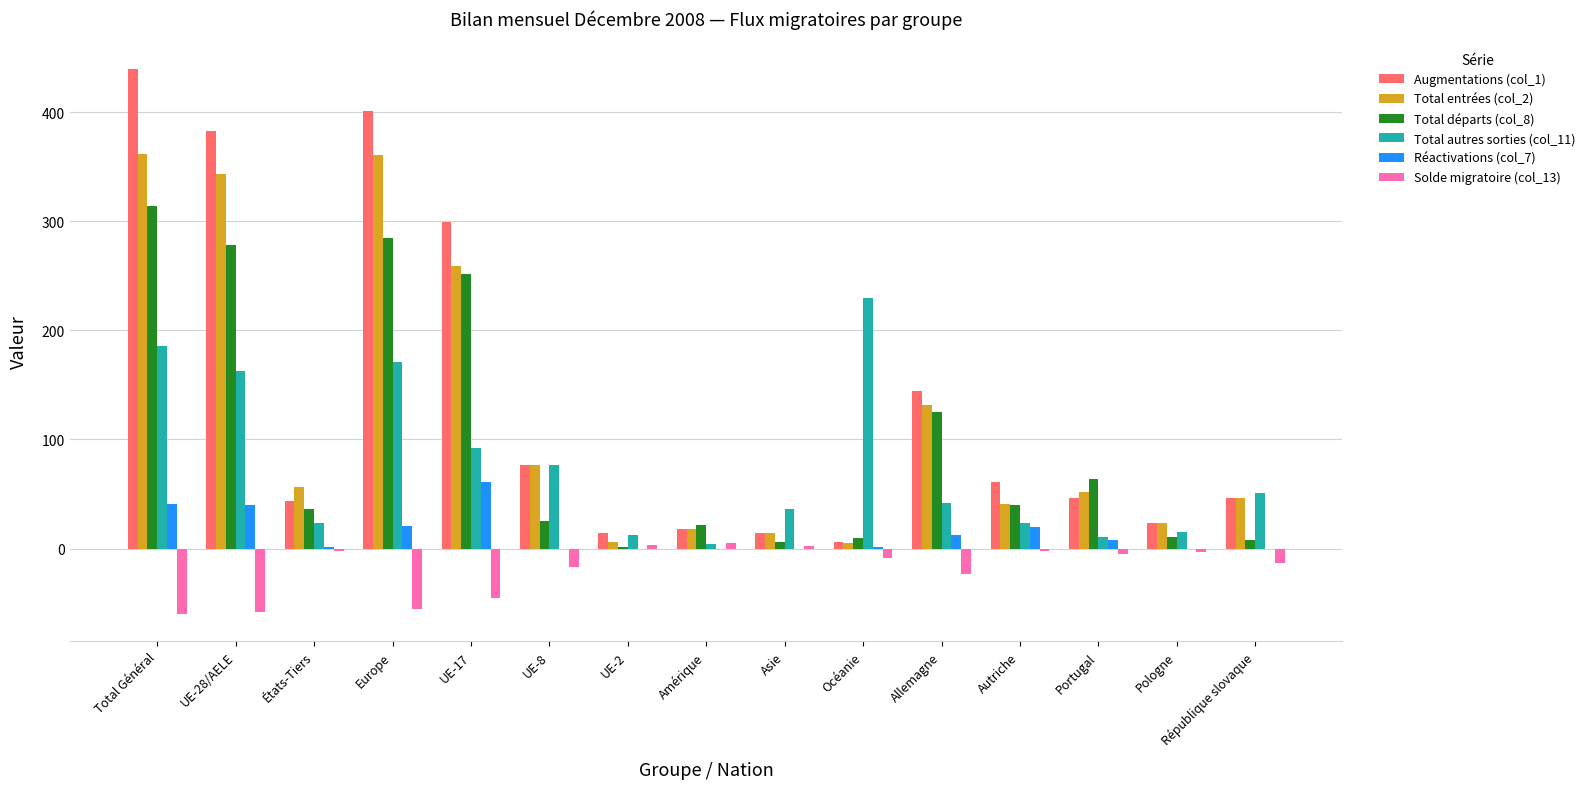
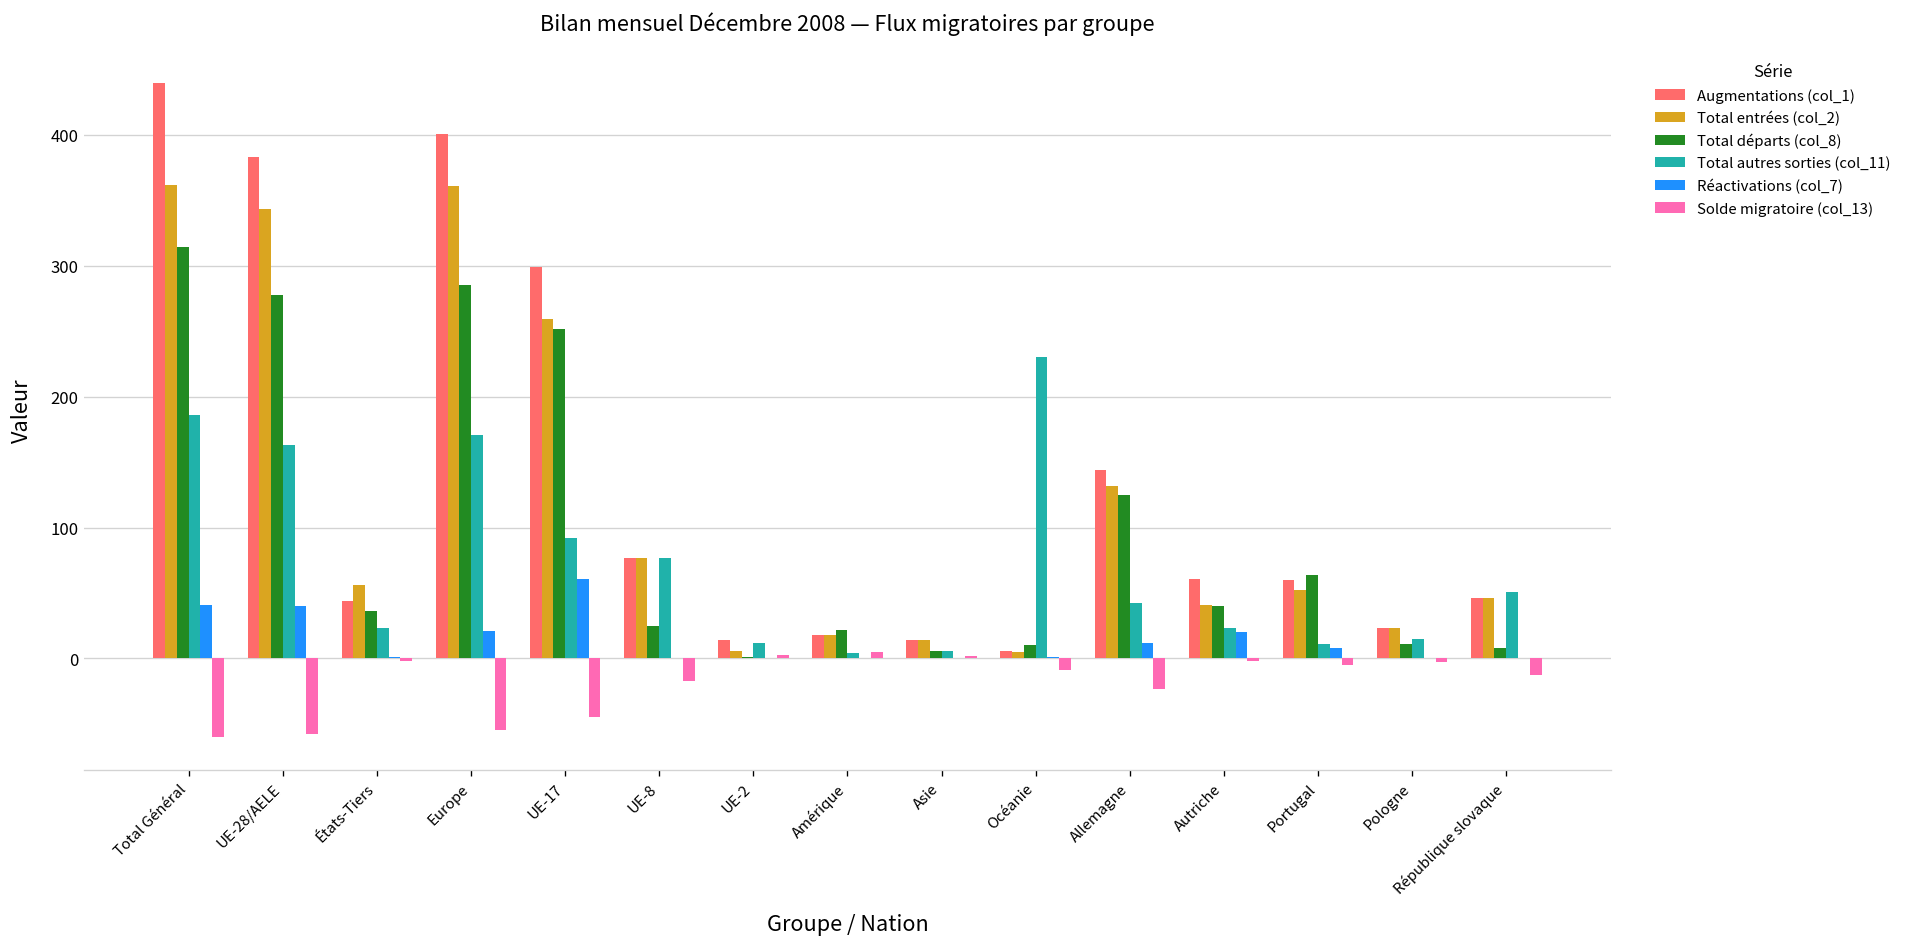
  {
    "Augmentations (col_1)": {
      "Total Général": 440,
      "UE-28/AELE": 383,
      "États-Tiers": 44,
      "Europe": 401,
      "UE-17": 299,
      "UE-8": 77,
      "UE-2": 14,
      "Amérique": 18,
      "Asie": 14,
      "Océanie": 6,
      "Allemagne": 144,
      "Autriche": 61,
-     "Portugal": 46,
+     "Portugal": 60,
      "Pologne": 23,
      "République slovaque": 46
    },
    "Total entrées (col_2)": {
      "Total Général": 362,
      "UE-28/AELE": 343,
      "États-Tiers": 56,
      "Europe": 361,
      "UE-17": 259,
      "UE-8": 77,
      "UE-2": 6,
      "Amérique": 18,
      "Asie": 14,
      "Océanie": 5,
      "Allemagne": 132,
      "Autriche": 41,
      "Portugal": 52,
      "Pologne": 23,
      "République slovaque": 46
    },
    "Total départs (col_8)": {
      "Total Général": 314,
      "UE-28/AELE": 278,
      "États-Tiers": 36,
      "Europe": 285,
      "UE-17": 252,
      "UE-8": 25,
      "Amérique": 22,
      "Asie": 6,
      "Océanie": 10,
      "Allemagne": 125,
      "Autriche": 40,
      "Portugal": 64,
      "Pologne": 11,
      "République slovaque": 8
    },
    "Total autres sorties (col_11)": {
      "Total Général": 186,
      "UE-28/AELE": 163,
      "États-Tiers": 23,
      "Europe": 171,
      "UE-17": 92,
      "UE-8": 77,
      "UE-2": 12,
      "Amérique": 4,
-     "Asie": 36,
+     "Asie": 6,
      "Océanie": 230,
      "Allemagne": 42,
      "Autriche": 23,
      "Portugal": 11,
      "Pologne": 15,
      "République slovaque": 51
    },
    "Réactivations (col_7)": {
      "Total Général": 41,
      "UE-28/AELE": 40,
      "Europe": 21,
      "UE-17": 61,
      "UE-8": 0,
      "UE-2": 0,
      "Amérique": 0,
      "Asie": 0,
      "Allemagne": 12,
      "Autriche": 20,
      "Portugal": 8,
      "Pologne": 0,
      "République slovaque": 0
    },
    "Solde migratoire (col_13)": {
      "Total Général": -60,
      "UE-28/AELE": -58,
      "Europe": -55,
      "UE-17": -45,
      "UE-8": -17,
      "UE-2": 3,
      "Amérique": 5,
      "Océanie": -9,
      "Allemagne": -23,
      "Portugal": -5,
      "Pologne": -3,
      "République slovaque": -13
    }
  }
